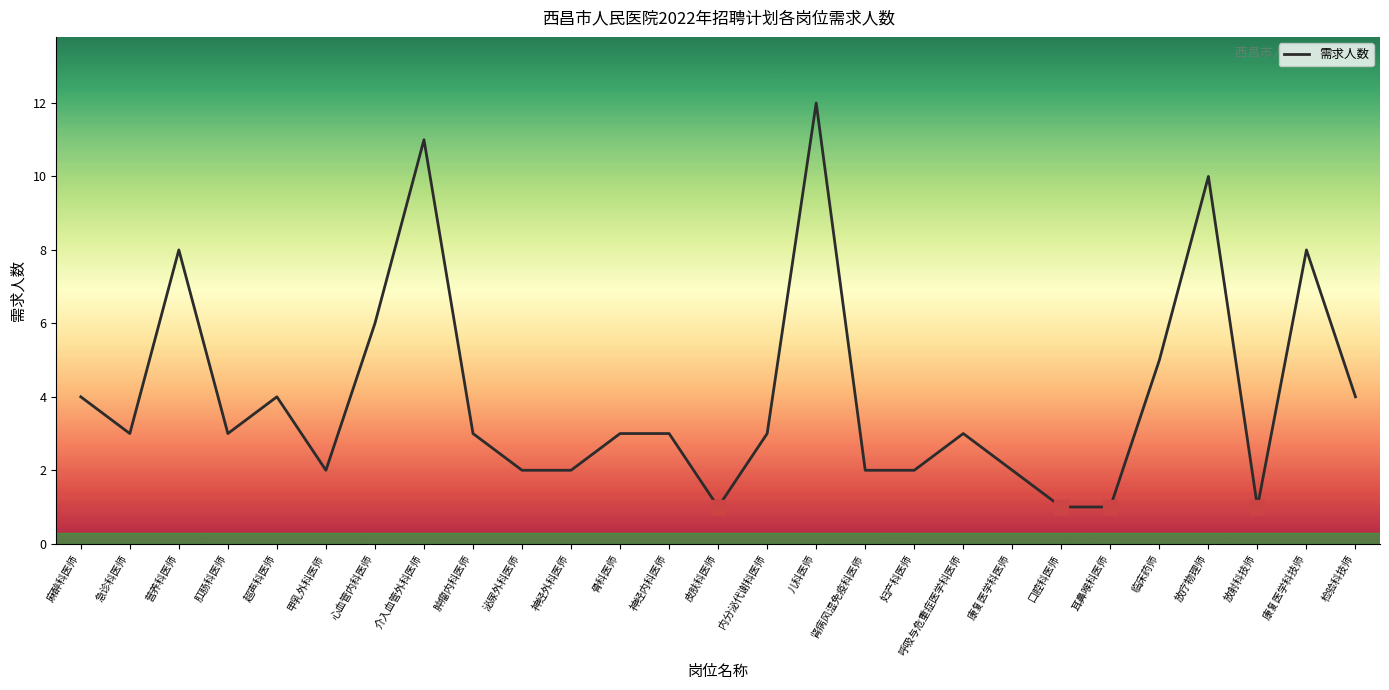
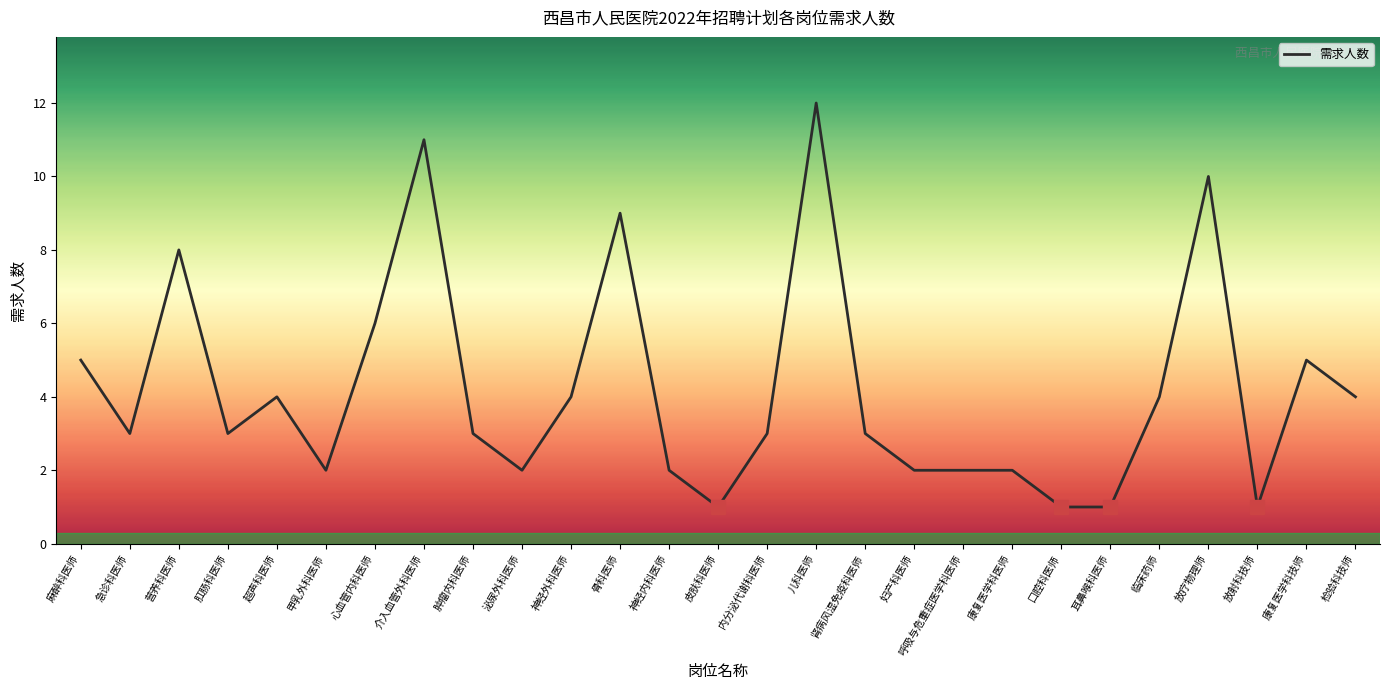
  {
    "需求人数": {
-     "麻醉科医师": 4,
+     "麻醉科医师": 5,
      "急诊科医师": 3,
      "营养科医师": 8,
      "肛肠科医师": 3,
      "超声科医师": 4,
      "甲乳外科医师": 2,
      "心血管内科医师": 6,
      "介入血管外科医师": 11,
      "肿瘤内科医师": 3,
      "泌尿外科医师": 2,
-     "神经外科医师": 2,
-     "骨科医师": 3,
-     "神经内科医师": 3,
+     "神经外科医师": 4,
+     "骨科医师": 9,
+     "神经内科医师": 2,
      "内分泌代谢科医师": 3,
      "儿科医师": 12,
-     "肾病风湿免疫科医师": 2,
+     "肾病风湿免疫科医师": 3,
      "妇产科医师": 2,
-     "呼吸与危重症医学科医师": 3,
+     "呼吸与危重症医学科医师": 2,
      "康复医学科医师": 2,
-     "临床药师": 5,
+     "临床药师": 4,
      "放疗物理师": 10,
-     "康复医学科技师": 8,
+     "康复医学科技师": 5,
      "检验科技师": 4
    }
  }
